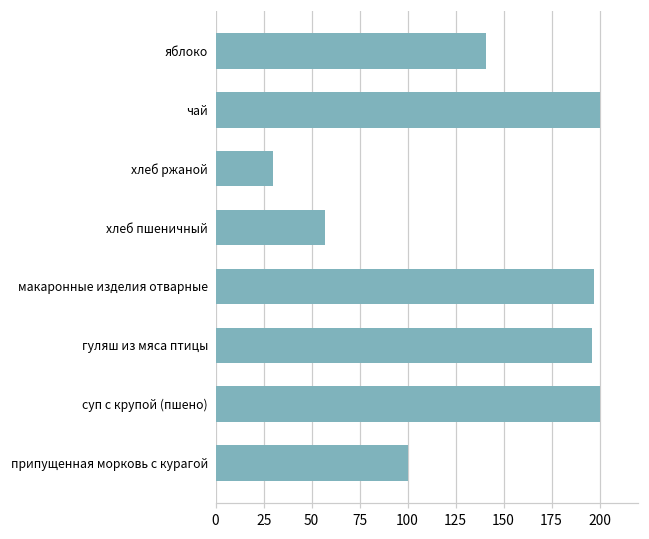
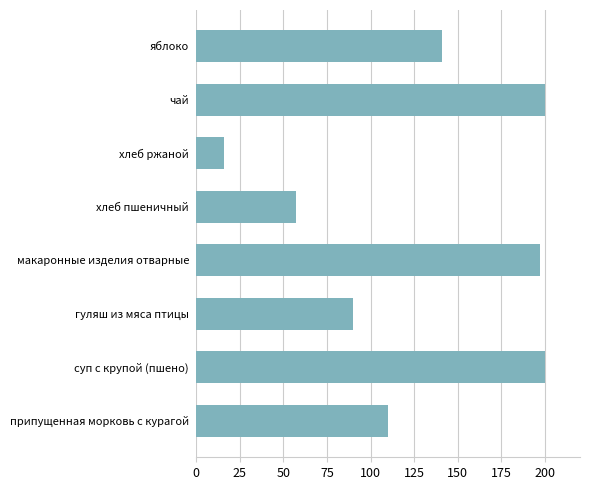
  {
    "яблоко": 141,
    "чай": 200,
-   "хлеб ржаной": 30,
+   "хлеб ржаной": 16,
    "хлеб пшеничный": 57,
    "макаронные изделия отварные": 197,
-   "гуляш из мяса птицы": 196,
+   "гуляш из мяса птицы": 90,
    "суп с крупой (пшено)": 200,
-   "припущенная морковь с курагой": 100
+   "припущенная морковь с курагой": 110
  }
